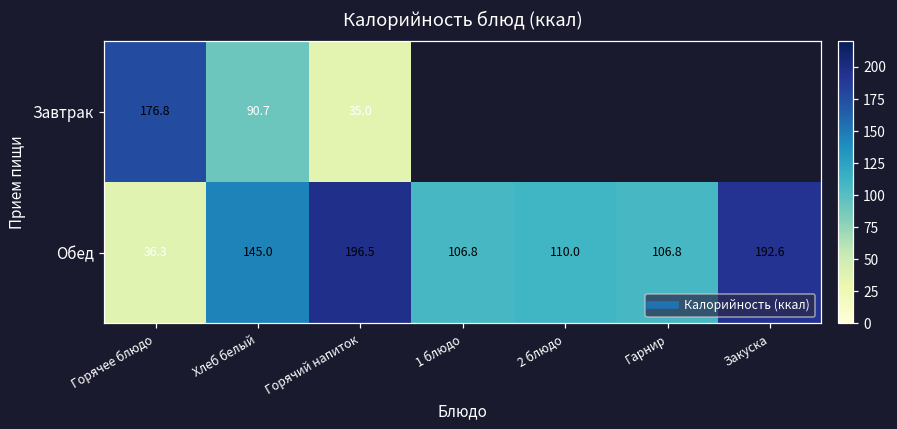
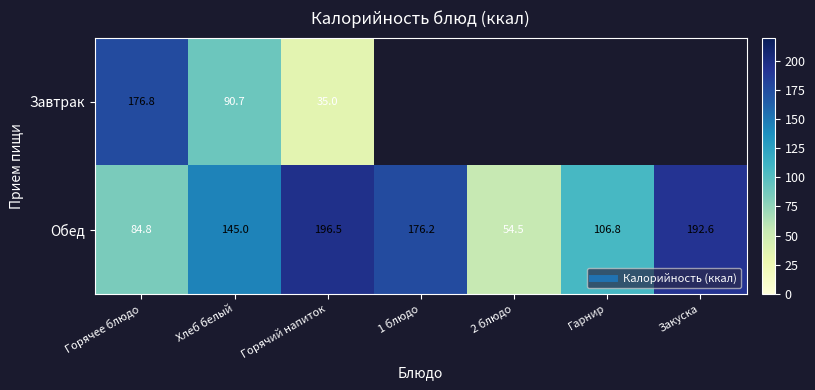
  {
    "Завтрак": {
      "Горячее блюдо": 176.8,
      "Хлеб белый": 90.7,
      "Горячий напиток": 35.0
    },
    "Обед": {
-     "Горячее блюдо": 36.3,
+     "Горячее блюдо": 84.8,
      "Хлеб белый": 145.0,
      "Горячий напиток": 196.5,
-     "1 блюдо": 106.8,
-     "2 блюдо": 110.0,
+     "1 блюдо": 176.2,
+     "2 блюдо": 54.5,
      "Гарнир": 106.8,
      "Закуска": 192.6
    }
  }
